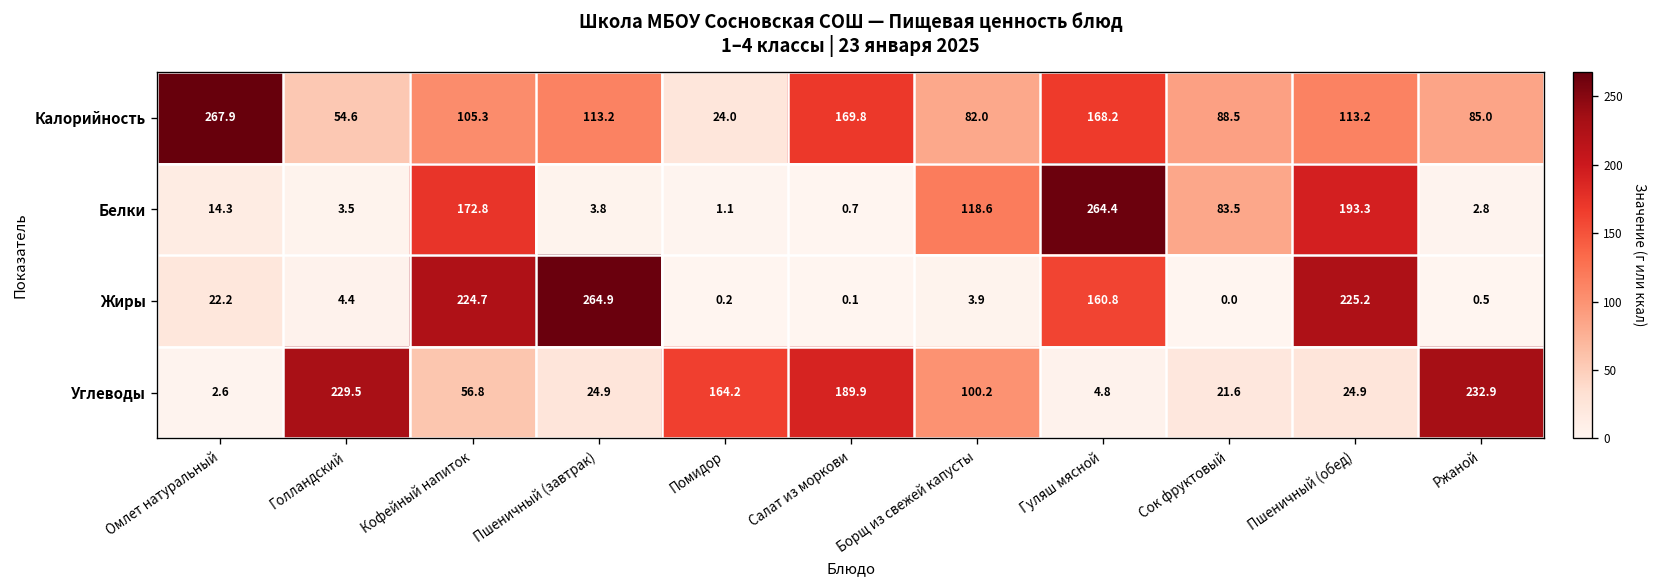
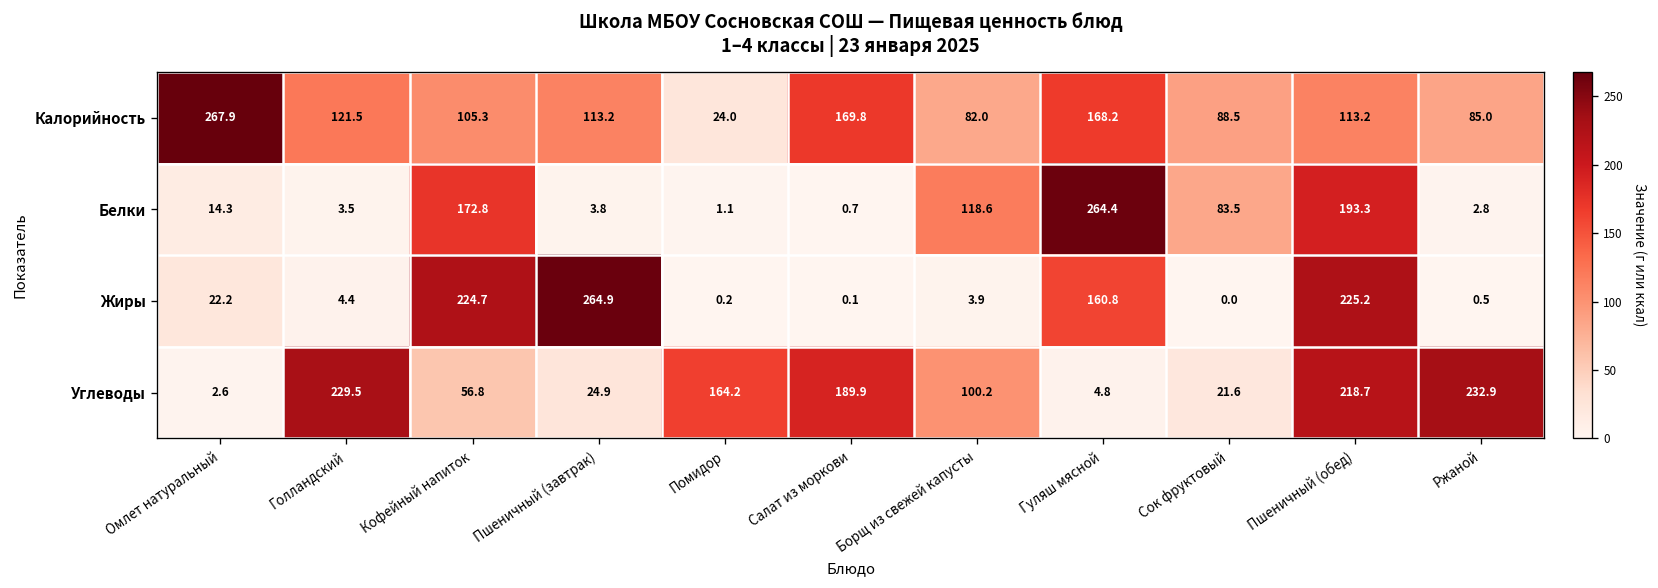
  {
    "Калорийность": {
      "Омлет натуральный": 267.9,
-     "Голландский": 54.6,
+     "Голландский": 121.5,
      "Кофейный напиток": 105.3,
      "Пшеничный (завтрак)": 113.2,
      "Помидор": 24.0,
      "Салат из моркови": 169.8,
      "Борщ из свежей капусты": 82.0,
      "Гуляш мясной": 168.2,
      "Сок фруктовый": 88.5,
      "Пшеничный (обед)": 113.2,
      "Ржаной": 85.0
    },
    "Белки": {
      "Омлет натуральный": 14.3,
      "Голландский": 3.5,
      "Кофейный напиток": 172.8,
      "Пшеничный (завтрак)": 3.8,
      "Помидор": 1.1,
      "Салат из моркови": 0.7,
      "Борщ из свежей капусты": 118.6,
      "Гуляш мясной": 264.4,
      "Сок фруктовый": 83.5,
      "Пшеничный (обед)": 193.3,
      "Ржаной": 2.8
    },
    "Жиры": {
      "Омлет натуральный": 22.2,
      "Голландский": 4.4,
      "Кофейный напиток": 224.7,
      "Пшеничный (завтрак)": 264.9,
      "Помидор": 0.2,
      "Салат из моркови": 0.1,
      "Борщ из свежей капусты": 3.9,
      "Гуляш мясной": 160.8,
      "Сок фруктовый": 0.0,
      "Пшеничный (обед)": 225.2,
      "Ржаной": 0.5
    },
    "Углеводы": {
      "Омлет натуральный": 2.6,
      "Голландский": 229.5,
      "Кофейный напиток": 56.8,
      "Пшеничный (завтрак)": 24.9,
      "Помидор": 164.2,
      "Салат из моркови": 189.9,
      "Борщ из свежей капусты": 100.2,
      "Гуляш мясной": 4.8,
      "Сок фруктовый": 21.6,
-     "Пшеничный (обед)": 24.9,
+     "Пшеничный (обед)": 218.7,
      "Ржаной": 232.9
    }
  }
